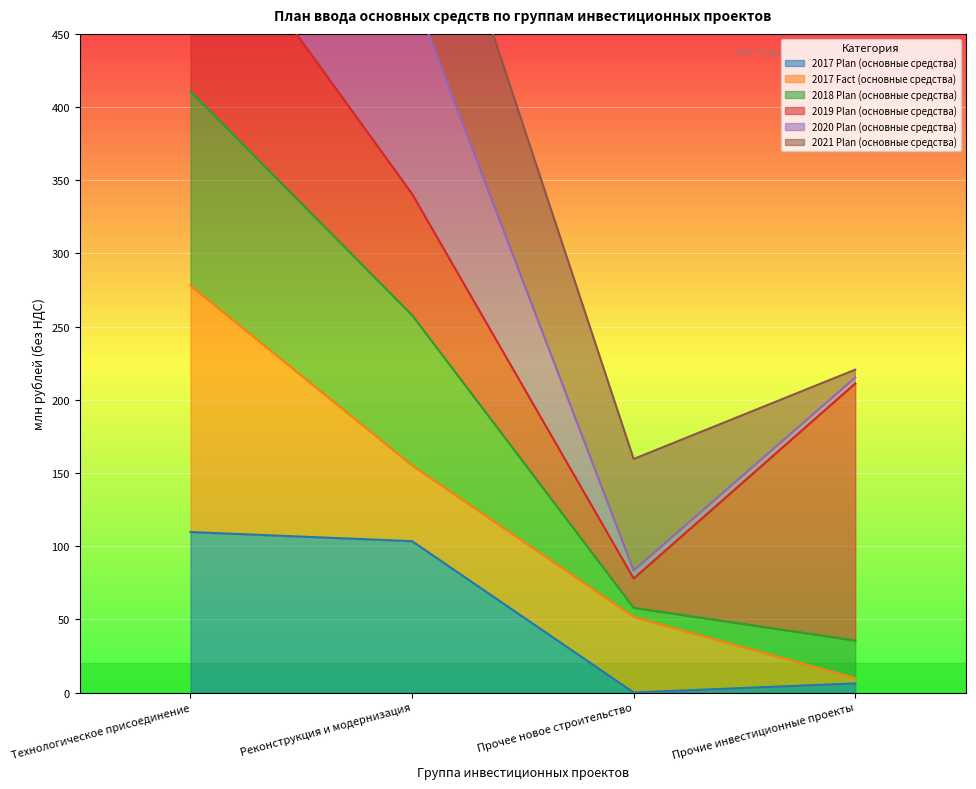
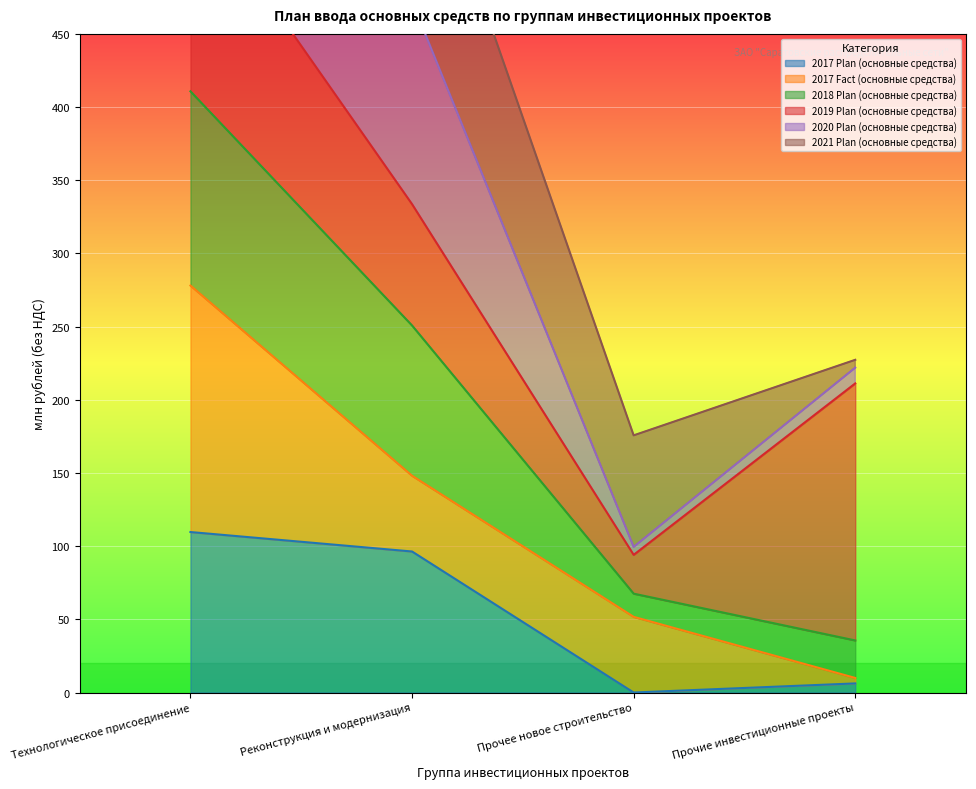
  {
    "2017 Plan (основные средства)": {
      "Технологическое присоединение": 110,
-     "Реконструкция и модернизация": 103,
+     "Реконструкция и модернизация": 96,
      "Прочее новое строительство": 0,
      "Прочие инвестиционные проекты": 6
    },
    "2017 Fact (основные средства)": {
      "Технологическое присоединение": 168,
      "Реконструкция и модернизация": 52,
      "Прочее новое строительство": 52,
      "Прочие инвестиционные проекты": 4
    },
    "2018 Plan (основные средства)": {
      "Технологическое присоединение": 133,
      "Реконструкция и модернизация": 103,
-     "Прочее новое строительство": 6,
+     "Прочее новое строительство": 16,
      "Прочие инвестиционные проекты": 26
    },
    "2019 Plan (основные средства)": {
      "Реконструкция и модернизация": 83,
-     "Прочее новое строительство": 20,
+     "Прочее новое строительство": 27,
      "Прочие инвестиционные проекты": 176
    },
    "2020 Plan (основные средства)": {
      "Прочее новое строительство": 5,
-     "Прочие инвестиционные проекты": 4
+     "Прочие инвестиционные проекты": 11
    },
    "2021 Plan (основные средства)": {
      "Прочее новое строительство": 76,
      "Прочие инвестиционные проекты": 5
    }
  }
